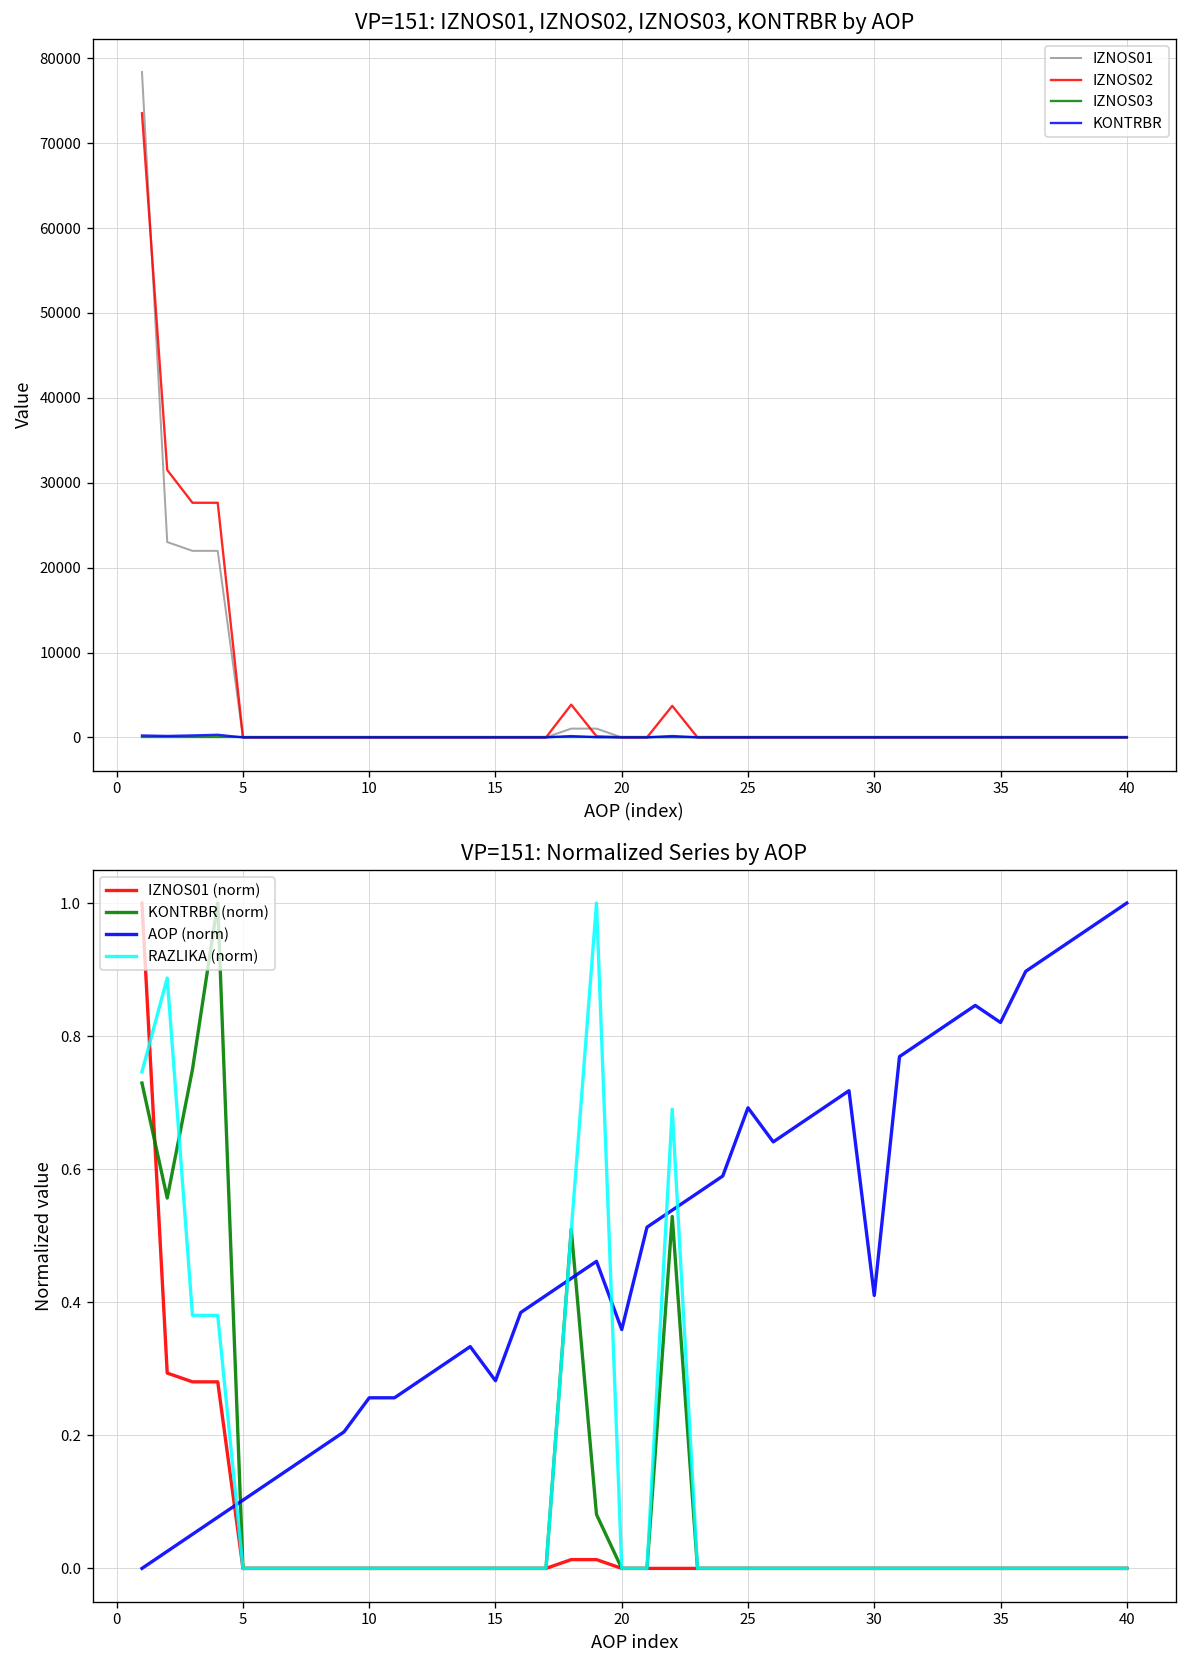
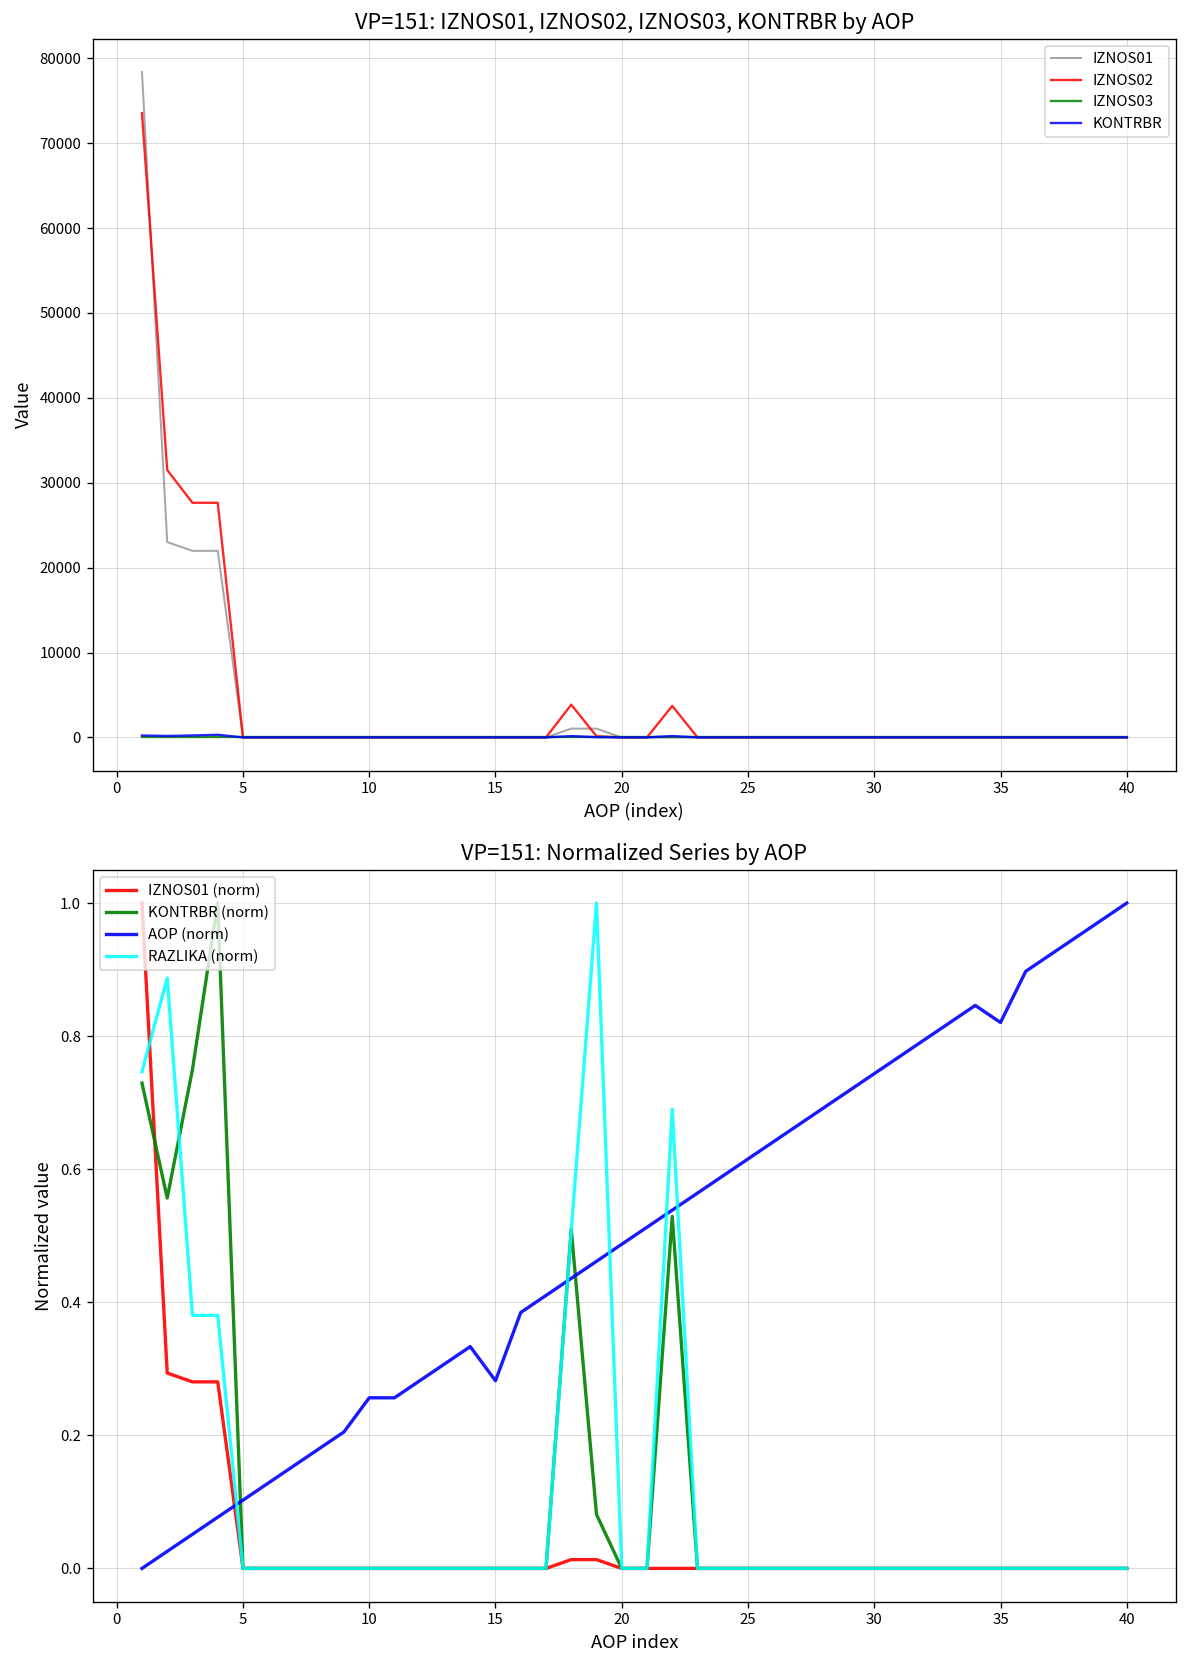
  {
    "VP=151: Normalized Series by AOP": {
      "AOP (norm)": {
        "5": 0.10,
        "10": 0.26,
        "15": 0.28,
-       "20": 0.36,
-       "25": 0.69,
-       "30": 0.41,
+       "20": 0.49,
+       "25": 0.62,
+       "30": 0.74,
        "35": 0.82,
        "40": 1.00
      }
    }
  }
